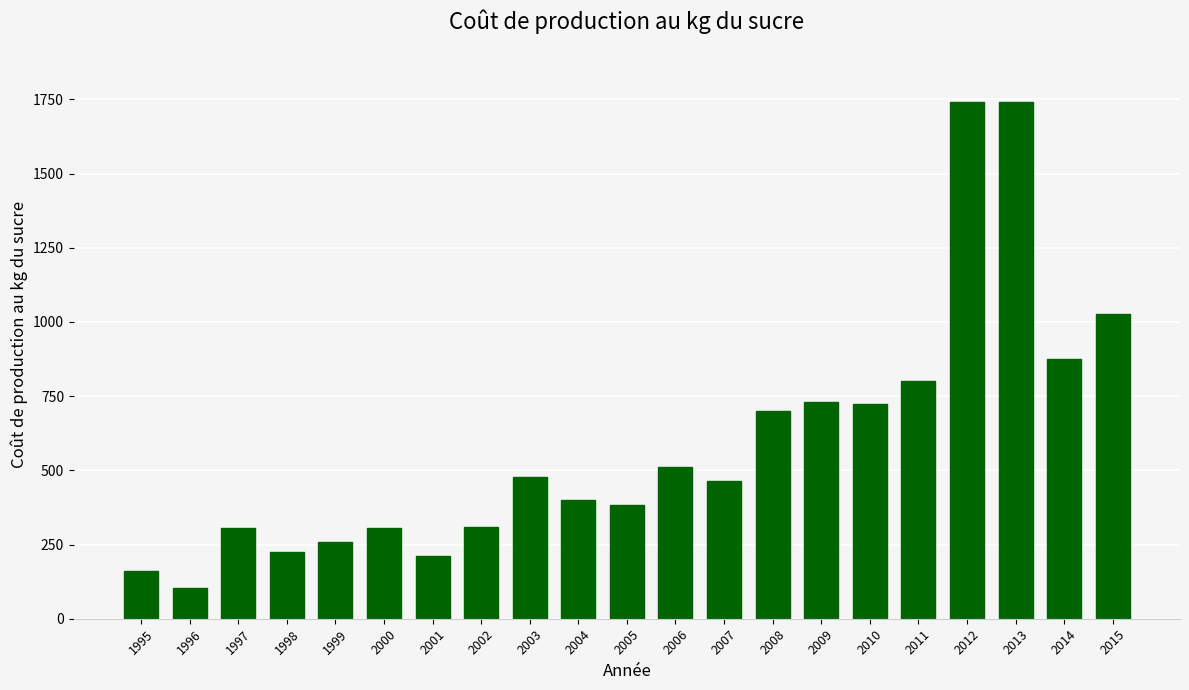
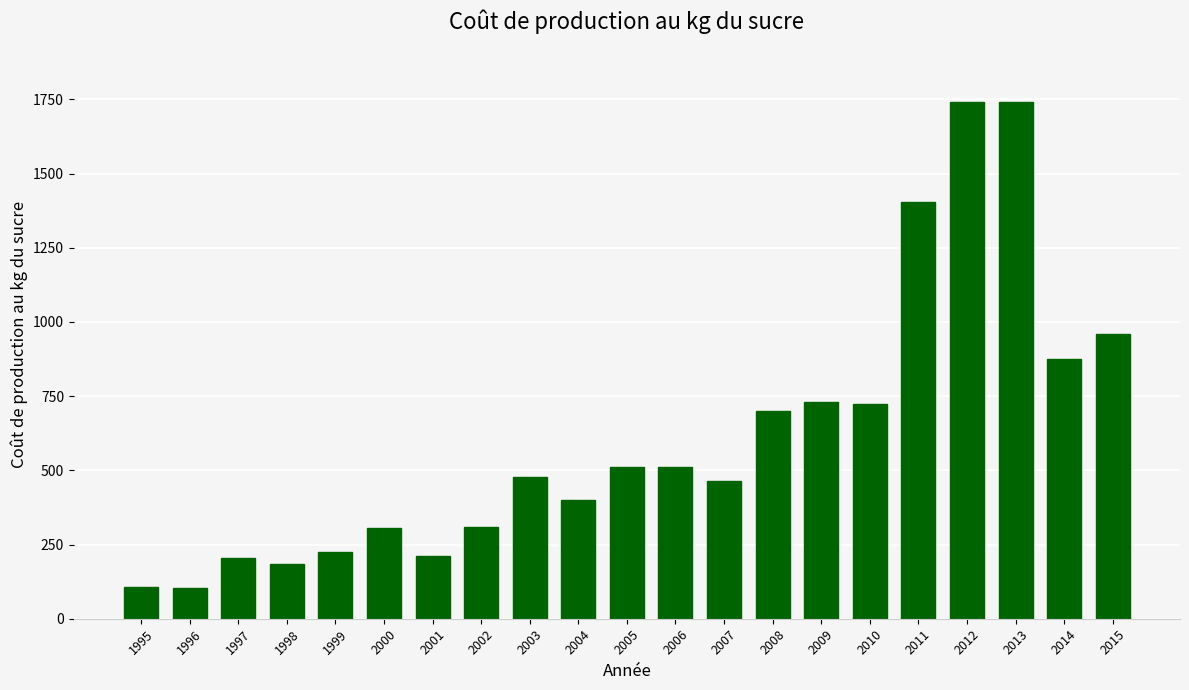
  {
-   "1995": 160,
+   "1995": 110,
    "1996": 100,
-   "1997": 310,
-   "1998": 230,
-   "1999": 260,
+   "1997": 210,
+   "1998": 190,
+   "1999": 230,
    "2000": 310,
    "2001": 210,
    "2002": 310,
    "2003": 480,
    "2004": 400,
-   "2005": 380,
+   "2005": 510,
    "2006": 510,
    "2007": 470,
    "2008": 700,
    "2009": 730,
    "2010": 720,
-   "2011": 800,
+   "2011": 1410,
    "2012": 1740,
    "2013": 1740,
    "2014": 880,
-   "2015": 1030
+   "2015": 960
  }
